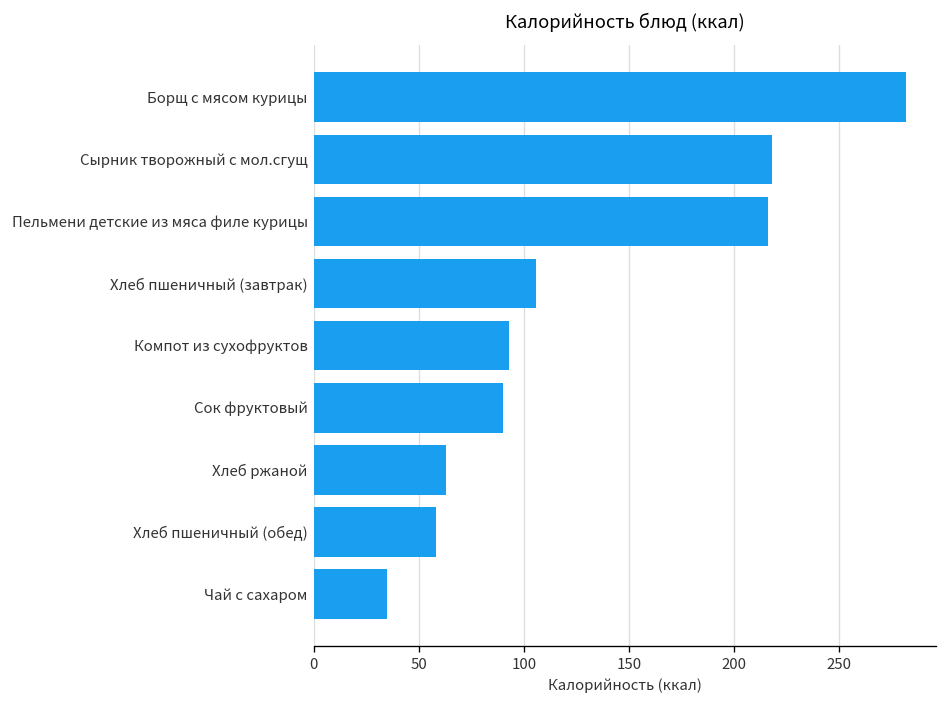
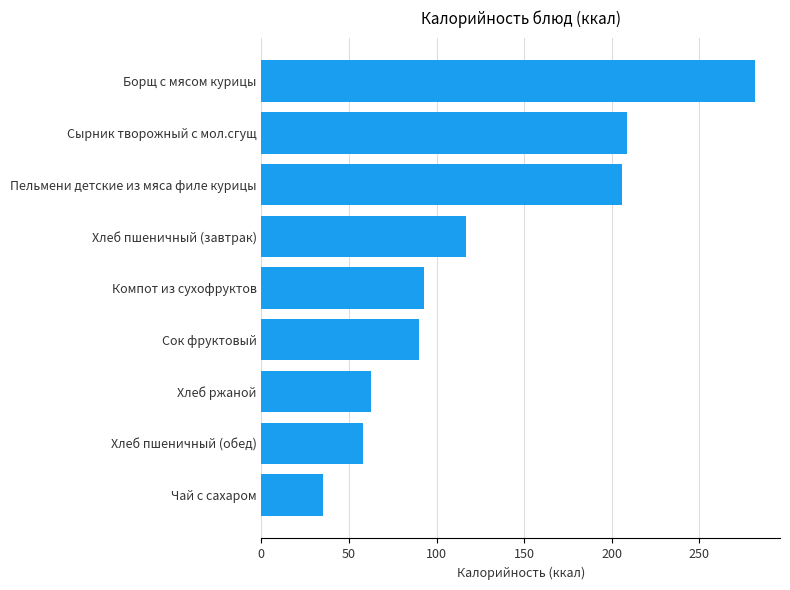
  {
    "Борщ с мясом курицы": 282,
-   "Сырник творожный с мол.сгущ": 218,
-   "Пельмени детские из мяса филе курицы": 216,
-   "Хлеб пшеничный (завтрак)": 106,
+   "Сырник творожный с мол.сгущ": 209,
+   "Пельмени детские из мяса филе курицы": 206,
+   "Хлеб пшеничный (завтрак)": 117,
    "Компот из сухофруктов": 93,
    "Сок фруктовый": 90,
    "Хлеб ржаной": 63,
    "Хлеб пшеничный (обед)": 58,
    "Чай с сахаром": 35
  }
